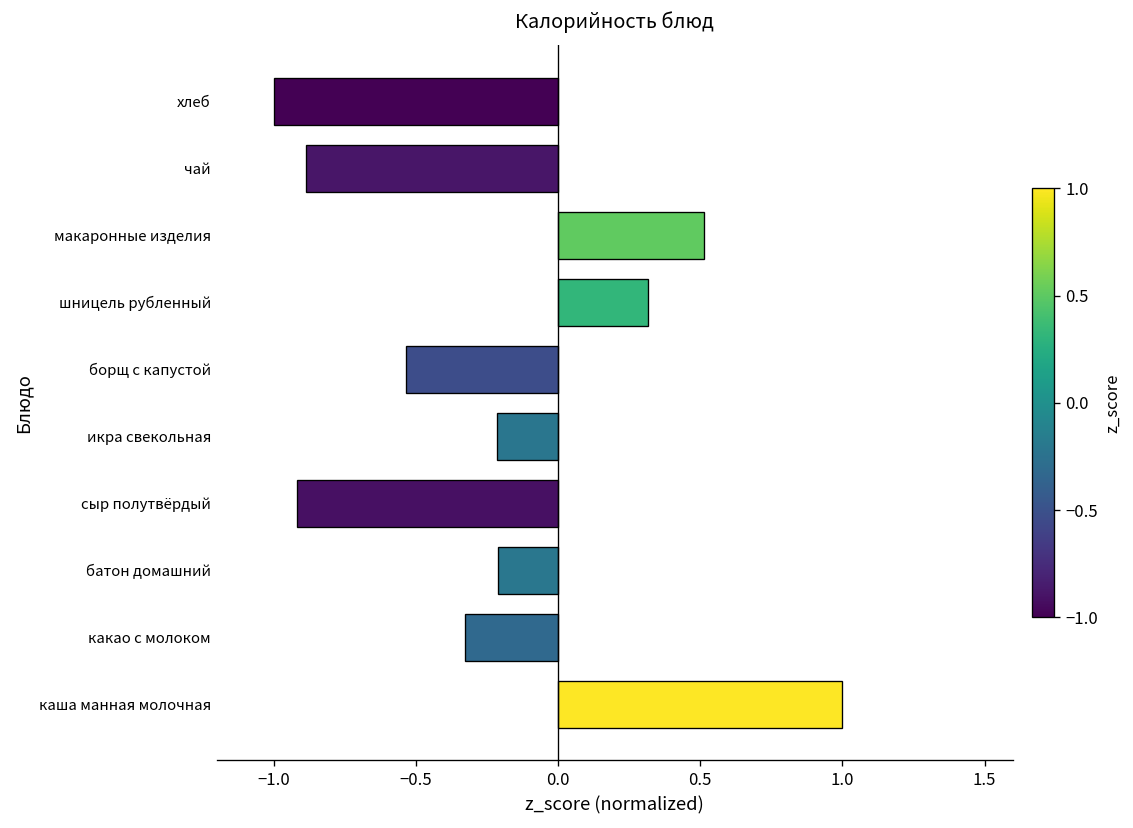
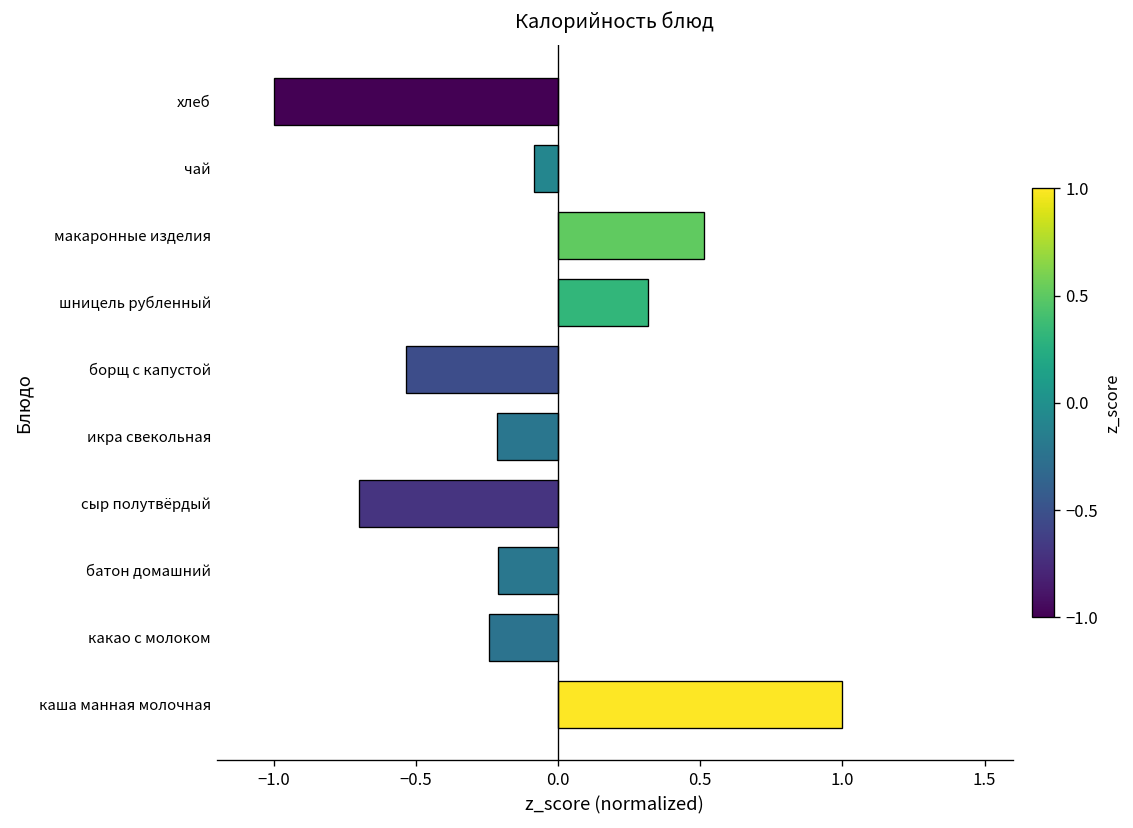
  {
    "хлеб": -1.00,
-   "чай": -0.89,
+   "чай": -0.08,
    "макаронные изделия": 0.51,
    "шницель рубленный": 0.32,
    "борщ с капустой": -0.54,
    "икра свекольная": -0.21,
-   "сыр полутвёрдый": -0.92,
+   "сыр полутвёрдый": -0.70,
    "батон домашний": -0.21,
-   "какао с молоком": -0.33,
+   "какао с молоком": -0.24,
    "каша манная молочная": 1.00
  }
